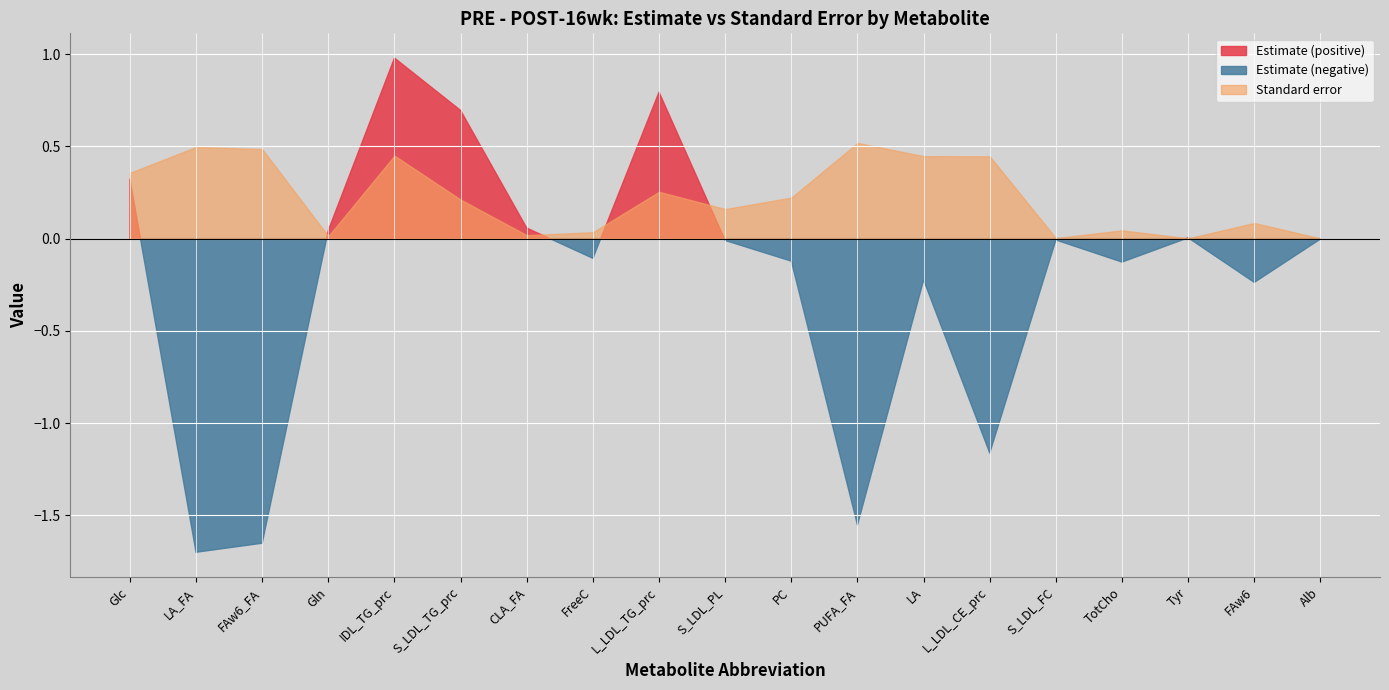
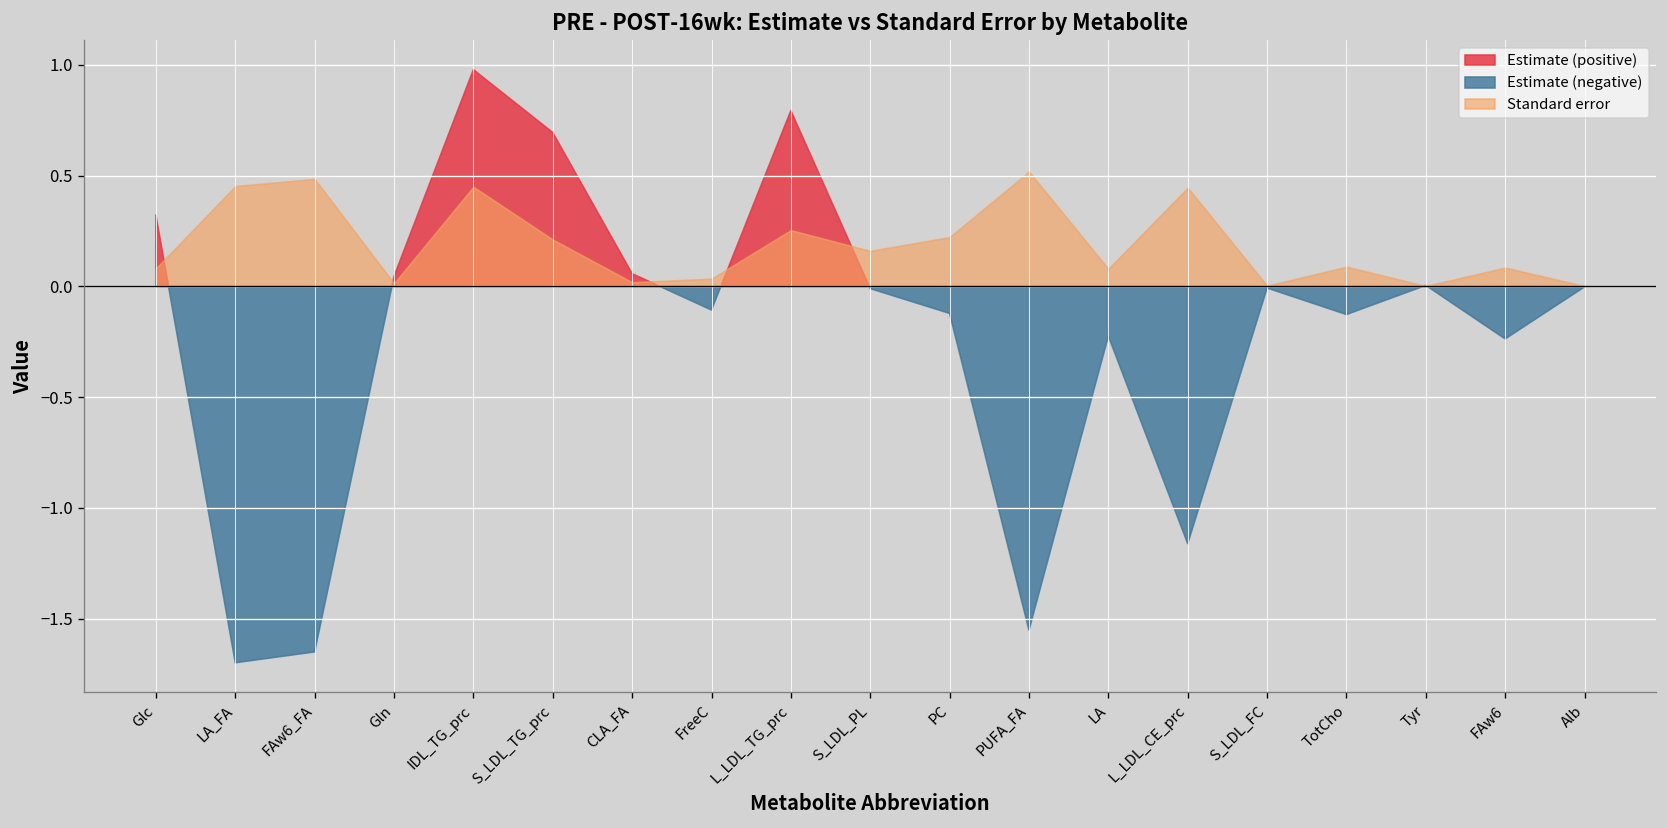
  {
-   "Glc": 0.36,
-   "LA_FA": 0.50,
+   "Glc": 0.08,
+   "LA_FA": 0.45,
    "FAw6_FA": 0.48,
    "IDL_TG_prc": 0.45,
    "S_LDL_TG_prc": 0.21,
    "CLA_FA": 0.02,
    "FreeC": 0.03,
    "L_LDL_TG_prc": 0.25,
    "S_LDL_PL": 0.16,
    "PC": 0.22,
    "PUFA_FA": 0.52,
-   "LA": 0.45,
+   "LA": 0.08,
    "L_LDL_CE_prc": 0.45,
-   "TotCho": 0.04,
+   "TotCho": 0.09,
    "FAw6": 0.08
  }
